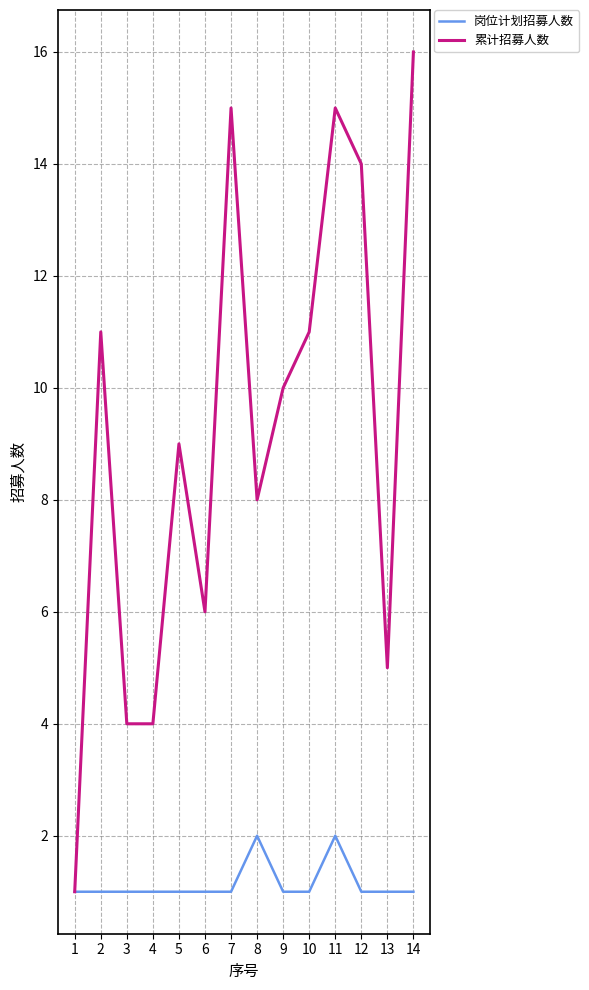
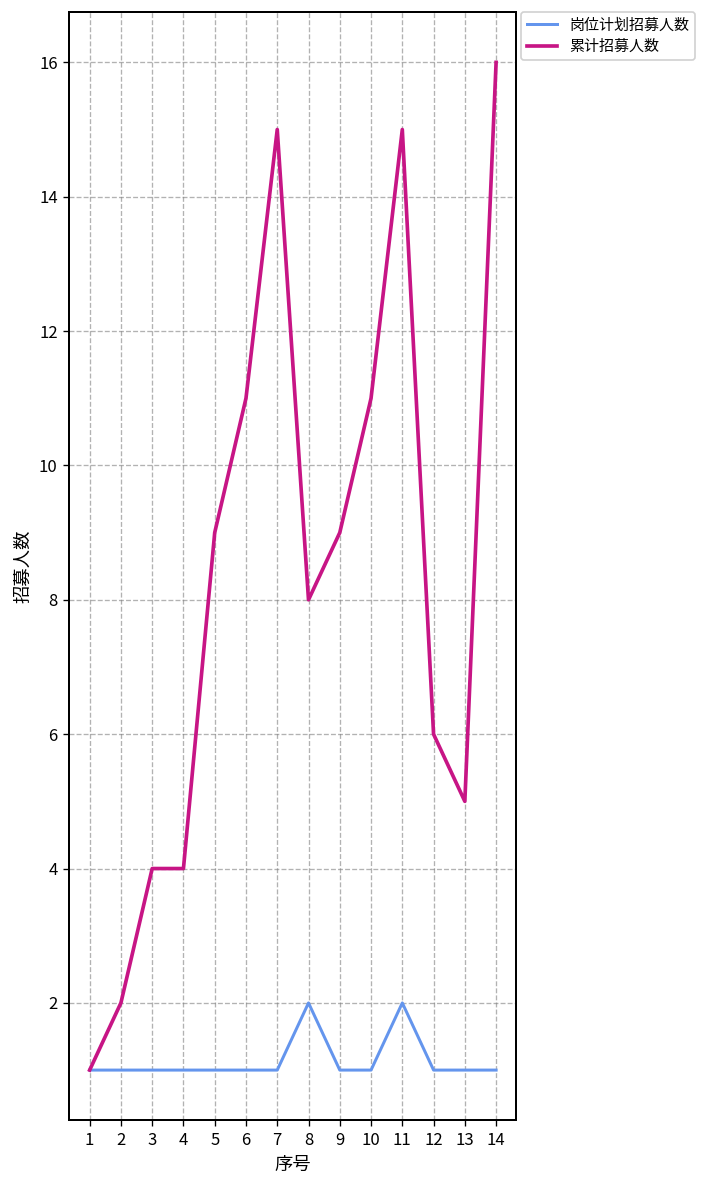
  {
    "岗位计划招募人数": {
      "2": 1,
      "3": 1,
      "4": 1,
      "5": 1,
      "6": 1,
      "7": 1,
      "8": 2,
      "9": 1,
      "10": 1,
      "11": 2,
      "12": 1,
      "13": 1,
      "14": 1
    },
    "累计招募人数": {
-     "2": 11,
+     "2": 2,
      "3": 4,
      "4": 4,
      "5": 9,
-     "6": 6,
+     "6": 11,
      "7": 15,
      "8": 8,
-     "9": 10,
+     "9": 9,
      "10": 11,
      "11": 15,
-     "12": 14,
+     "12": 6,
      "13": 5,
      "14": 16
    }
  }
